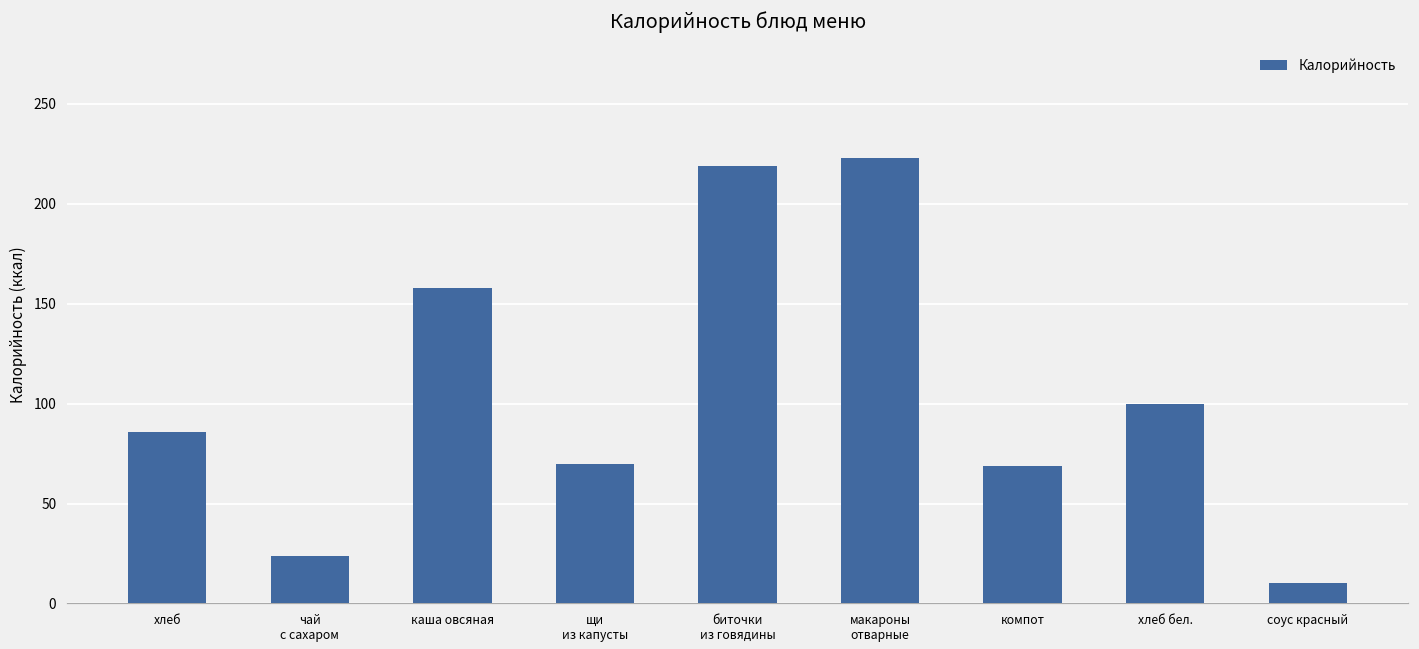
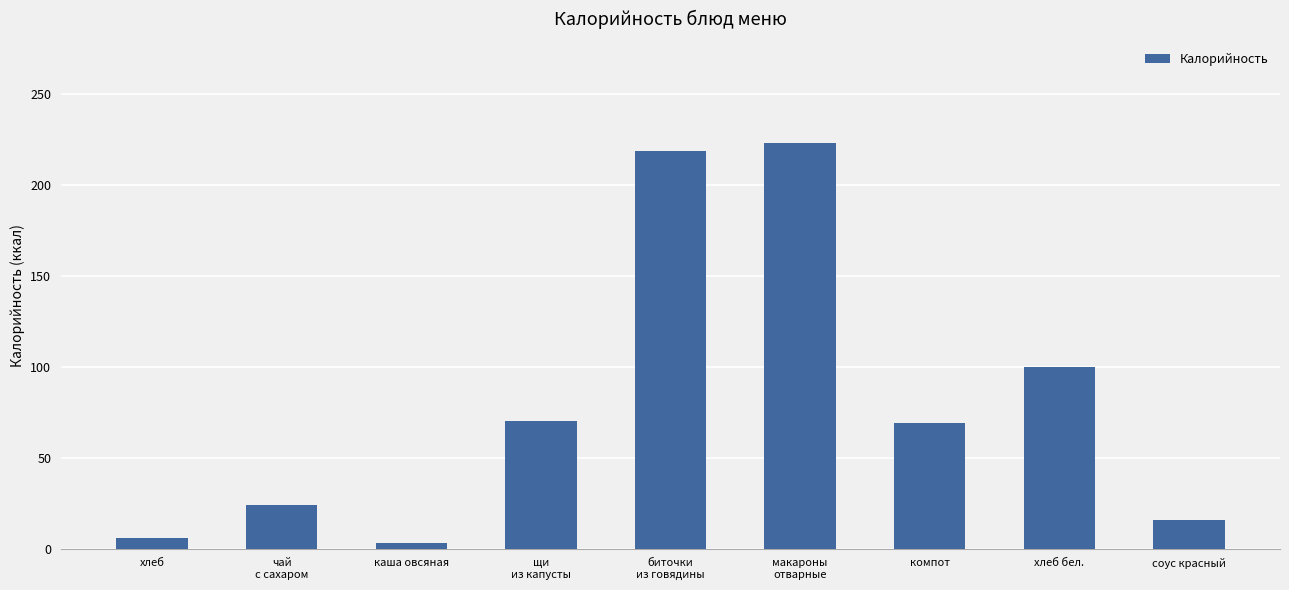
  {
-   "хлеб": 86,
+   "хлеб": 6,
    "чай с сахаром": 24,
-   "каша овсяная": 158,
+   "каша овсяная": 3,
    "щи из капусты": 70,
    "биточки из говядины": 219,
    "макароны отварные": 223,
    "компот": 69,
    "хлеб бел.": 100,
-   "соус красный": 10
+   "соус красный": 16
  }
